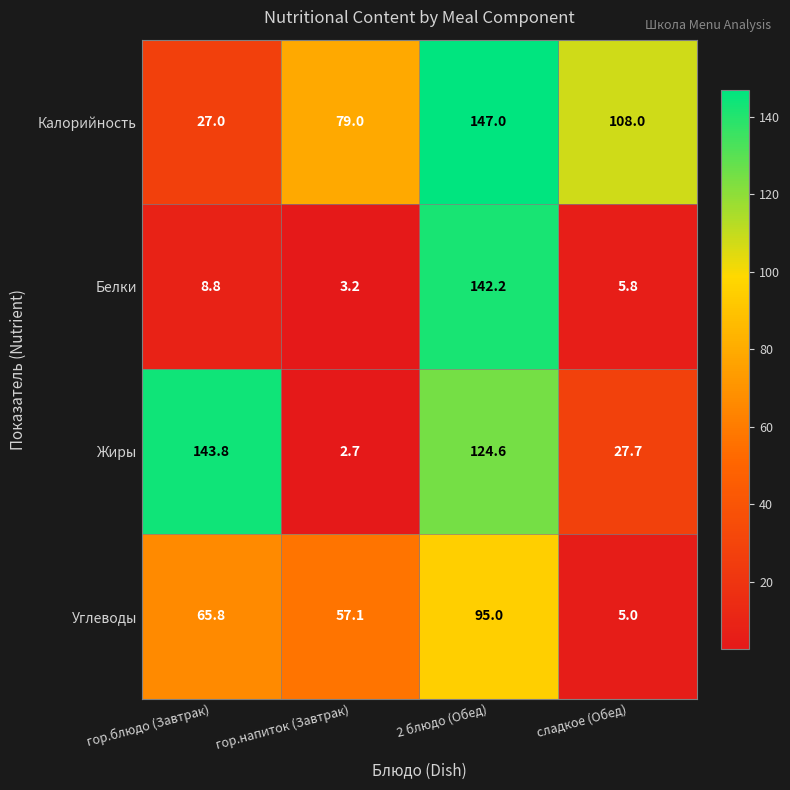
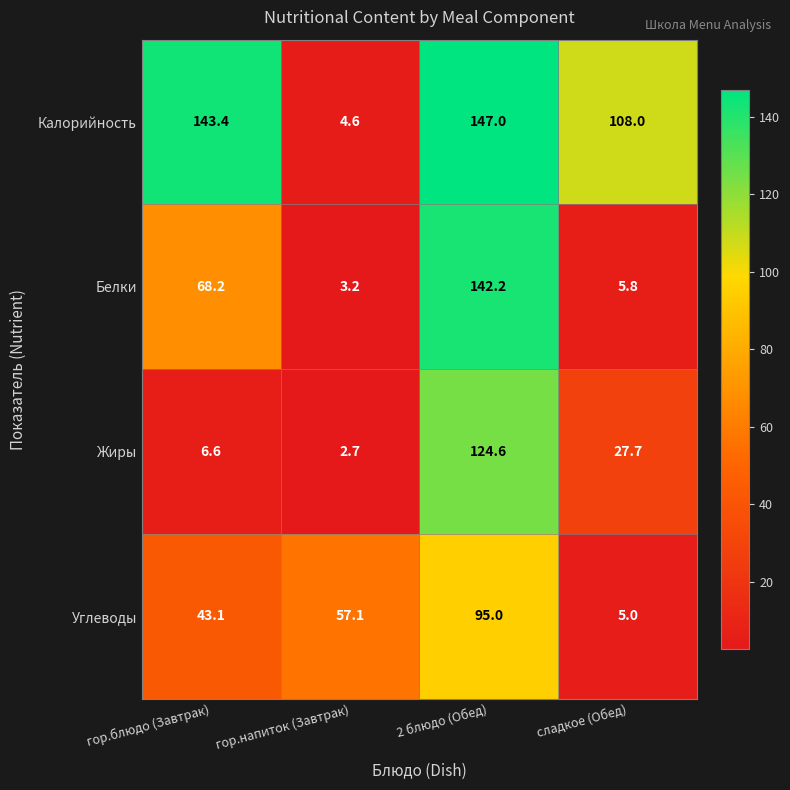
  {
    "Калорийность": {
-     "гор.блюдо (Завтрак)": 27.0,
-     "гор.напиток (Завтрак)": 79.0,
+     "гор.блюдо (Завтрак)": 143.4,
+     "гор.напиток (Завтрак)": 4.6,
      "2 блюдо (Обед)": 147.0,
      "сладкое (Обед)": 108.0
    },
    "Белки": {
-     "гор.блюдо (Завтрак)": 8.8,
+     "гор.блюдо (Завтрак)": 68.2,
      "гор.напиток (Завтрак)": 3.2,
      "2 блюдо (Обед)": 142.2,
      "сладкое (Обед)": 5.8
    },
    "Жиры": {
-     "гор.блюдо (Завтрак)": 143.8,
+     "гор.блюдо (Завтрак)": 6.6,
      "гор.напиток (Завтрак)": 2.7,
      "2 блюдо (Обед)": 124.6,
      "сладкое (Обед)": 27.7
    },
    "Углеводы": {
-     "гор.блюдо (Завтрак)": 65.8,
+     "гор.блюдо (Завтрак)": 43.1,
      "гор.напиток (Завтрак)": 57.1,
      "2 блюдо (Обед)": 95.0,
      "сладкое (Обед)": 5.0
    }
  }
